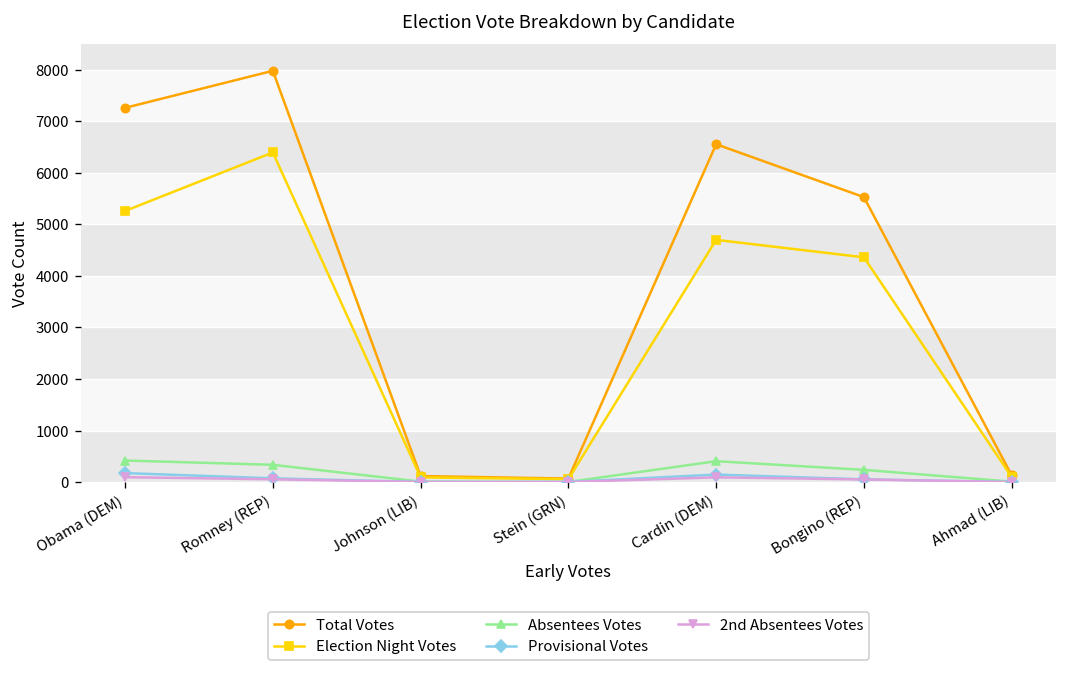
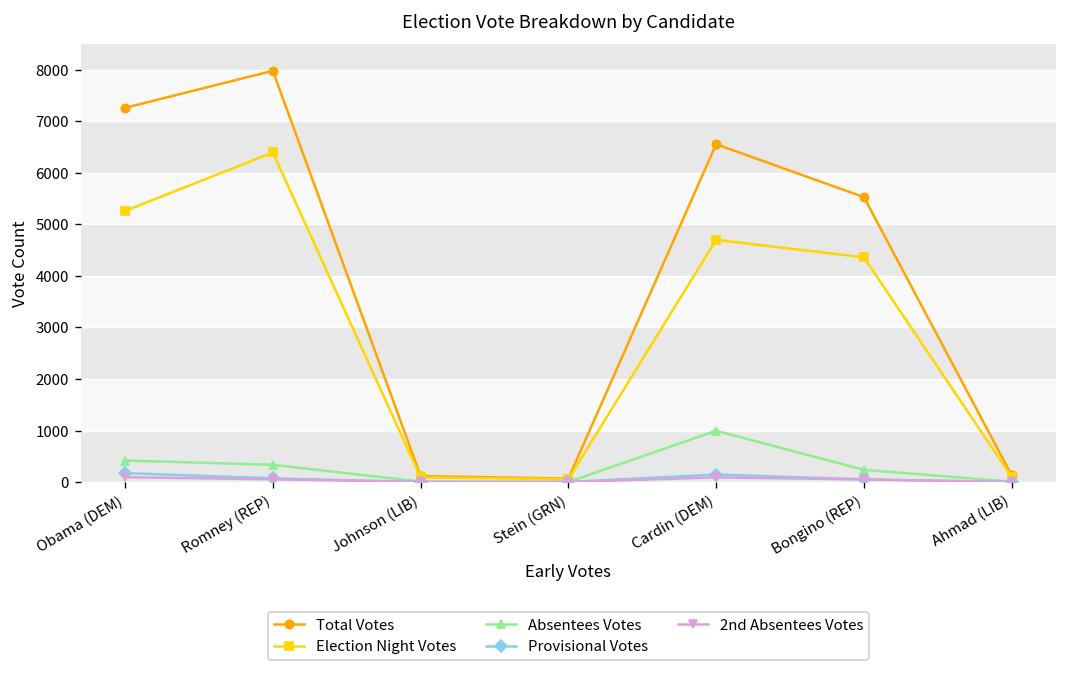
  {
    "Absentees Votes": {
      "Obama (DEM)": 400,
      "Romney (REP)": 300,
-     "Cardin (DEM)": 400,
+     "Cardin (DEM)": 1000,
      "Bongino (REP)": 200
    },
    "Provisional Votes": {
      "Obama (DEM)": 200
    },
    "2nd Absentees Votes": {
      "Obama (DEM)": 100
    }
  }
